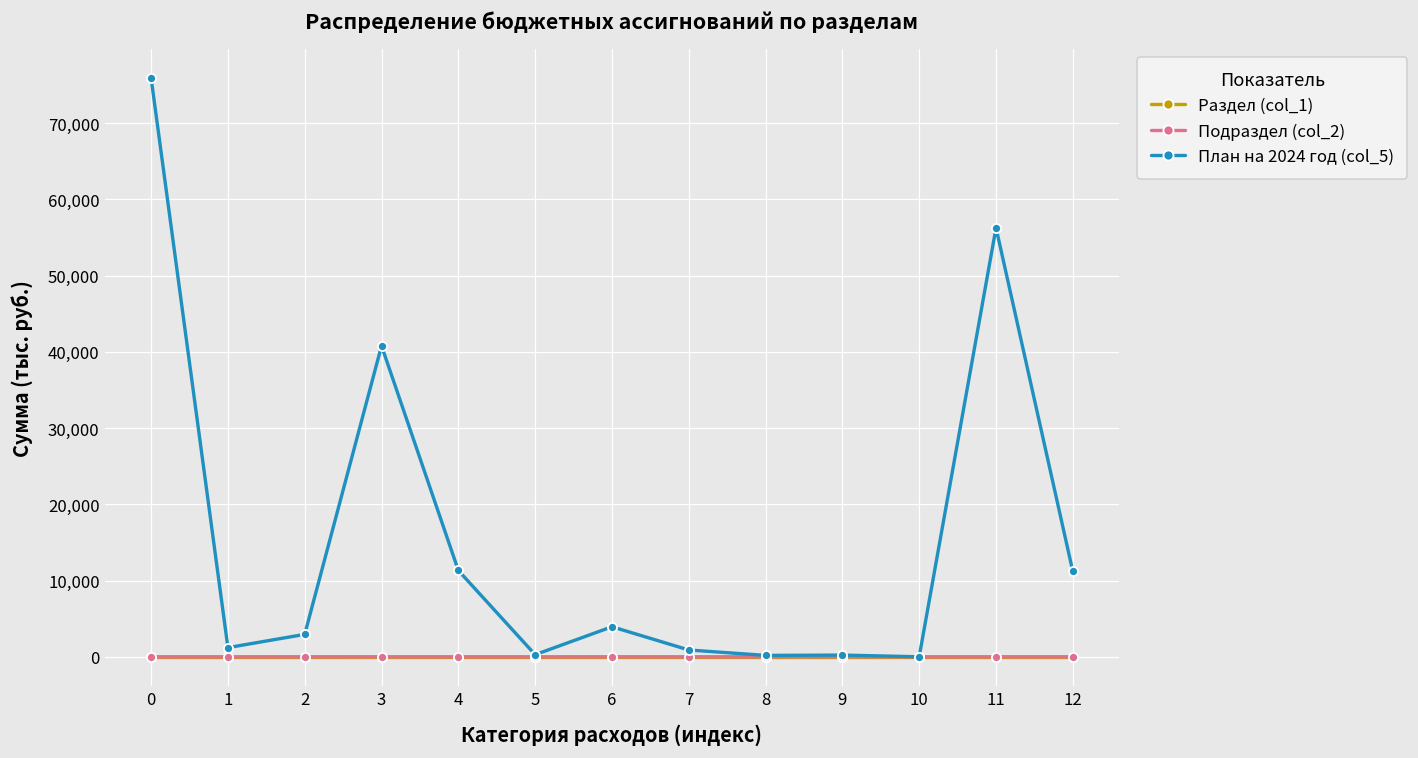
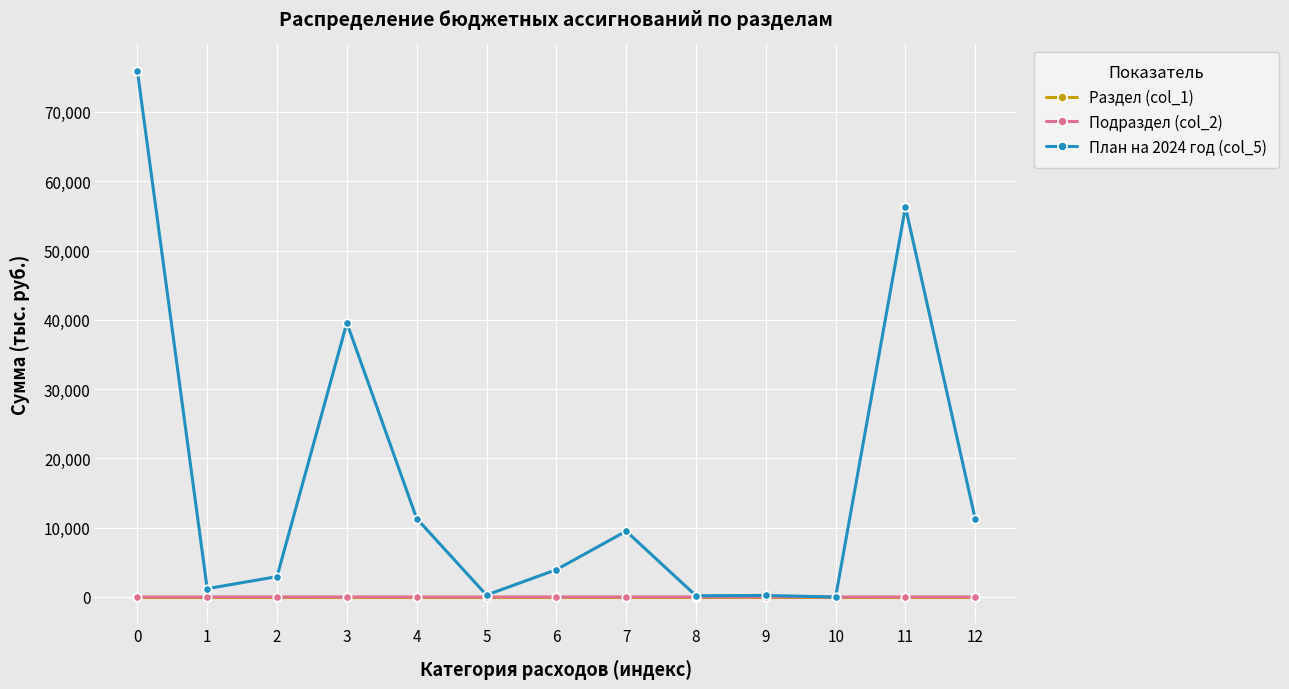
  {
    "Подраздел (col_2)": {
      "0": "0",
      "1": "0",
      "2": "0",
      "3": "0",
      "4": "0",
      "6": "0",
      "7": "0",
      "11": "0",
      "12": "0"
    },
    "План на 2024 год (col_5)": {
      "0": "76,000",
      "1": "1,000",
      "2": "3,000",
-     "3": "41,000",
+     "3": "40,000",
      "4": "11,000",
      "6": "4,000",
-     "7": "1,000",
+     "7": "10,000",
      "11": "56,000",
      "12": "11,000"
    }
  }
